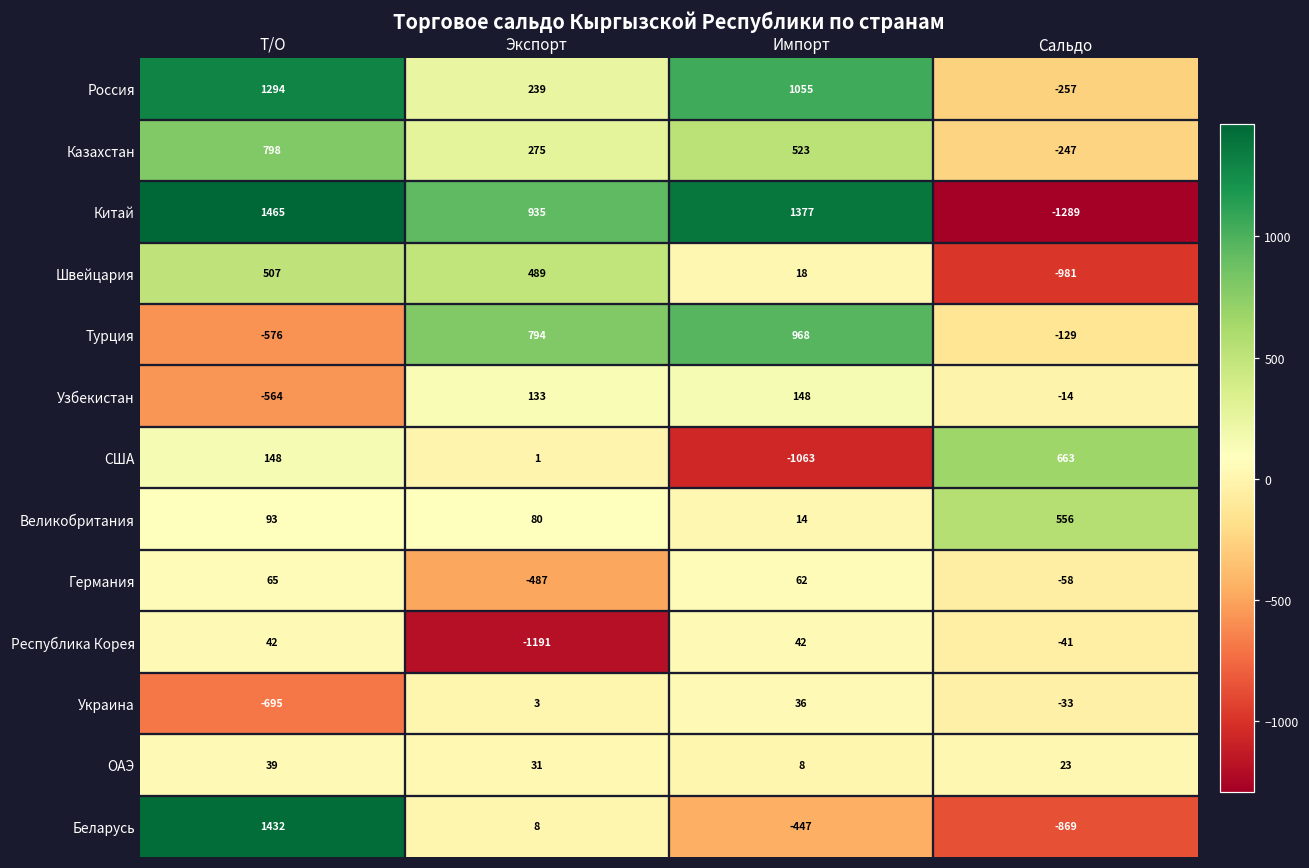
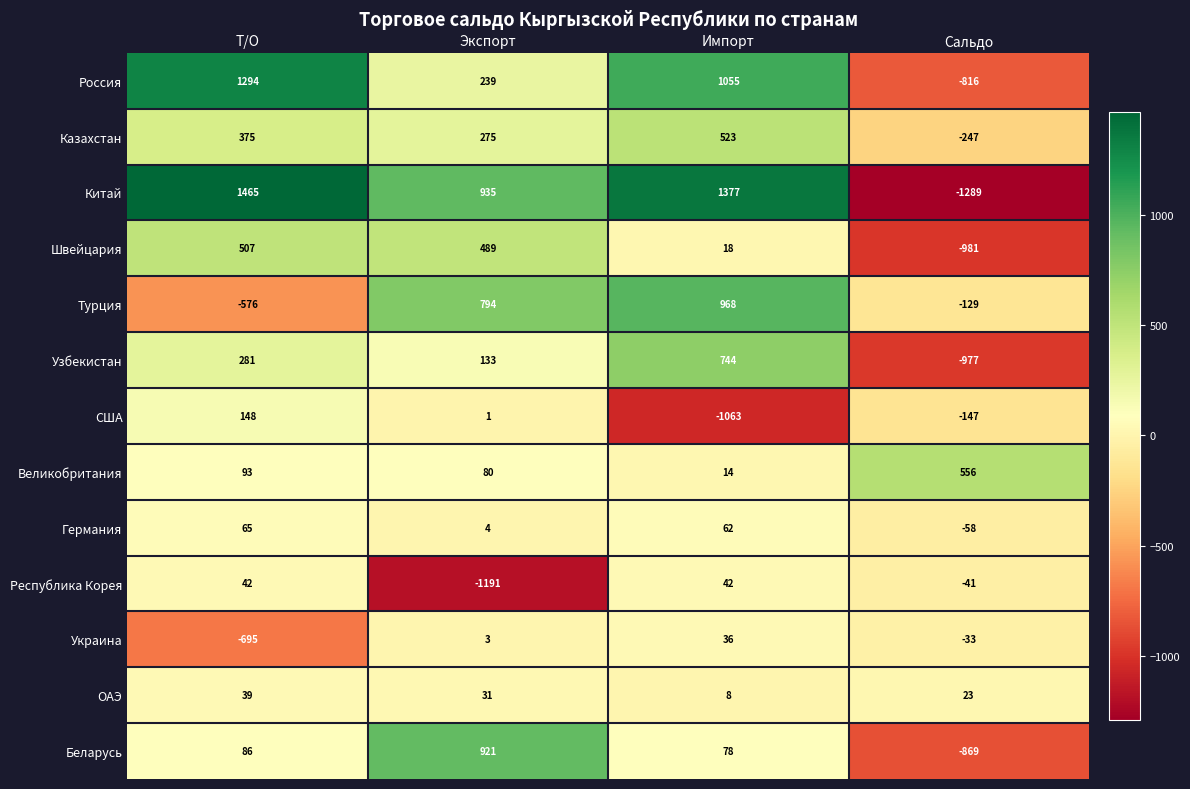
  {
    "Россия": {
      "Т/О": 1294,
      "Экспорт": 239,
      "Импорт": 1055,
-     "Сальдо": -257
+     "Сальдо": -816
    },
    "Казахстан": {
-     "Т/О": 798,
+     "Т/О": 375,
      "Экспорт": 275,
      "Импорт": 523,
      "Сальдо": -247
    },
    "Китай": {
      "Т/О": 1465,
      "Экспорт": 935,
      "Импорт": 1377,
      "Сальдо": -1289
    },
    "Швейцария": {
      "Т/О": 507,
      "Экспорт": 489,
      "Импорт": 18,
      "Сальдо": -981
    },
    "Турция": {
      "Т/О": -576,
      "Экспорт": 794,
      "Импорт": 968,
      "Сальдо": -129
    },
    "Узбекистан": {
-     "Т/О": -564,
+     "Т/О": 281,
      "Экспорт": 133,
-     "Импорт": 148,
-     "Сальдо": -14
+     "Импорт": 744,
+     "Сальдо": -977
    },
    "США": {
      "Т/О": 148,
      "Экспорт": 1,
      "Импорт": -1063,
-     "Сальдо": 663
+     "Сальдо": -147
    },
    "Великобритания": {
      "Т/О": 93,
      "Экспорт": 80,
      "Импорт": 14,
      "Сальдо": 556
    },
    "Германия": {
      "Т/О": 65,
-     "Экспорт": -487,
+     "Экспорт": 4,
      "Импорт": 62,
      "Сальдо": -58
    },
    "Республика Корея": {
      "Т/О": 42,
      "Экспорт": -1191,
      "Импорт": 42,
      "Сальдо": -41
    },
    "Украина": {
      "Т/О": -695,
      "Экспорт": 3,
      "Импорт": 36,
      "Сальдо": -33
    },
    "ОАЭ": {
      "Т/О": 39,
      "Экспорт": 31,
      "Импорт": 8,
      "Сальдо": 23
    },
    "Белaрусь": {
-     "Т/О": 1432,
-     "Экспорт": 8,
-     "Импорт": -447,
+     "Т/О": 86,
+     "Экспорт": 921,
+     "Импорт": 78,
      "Сальдо": -869
    }
  }
